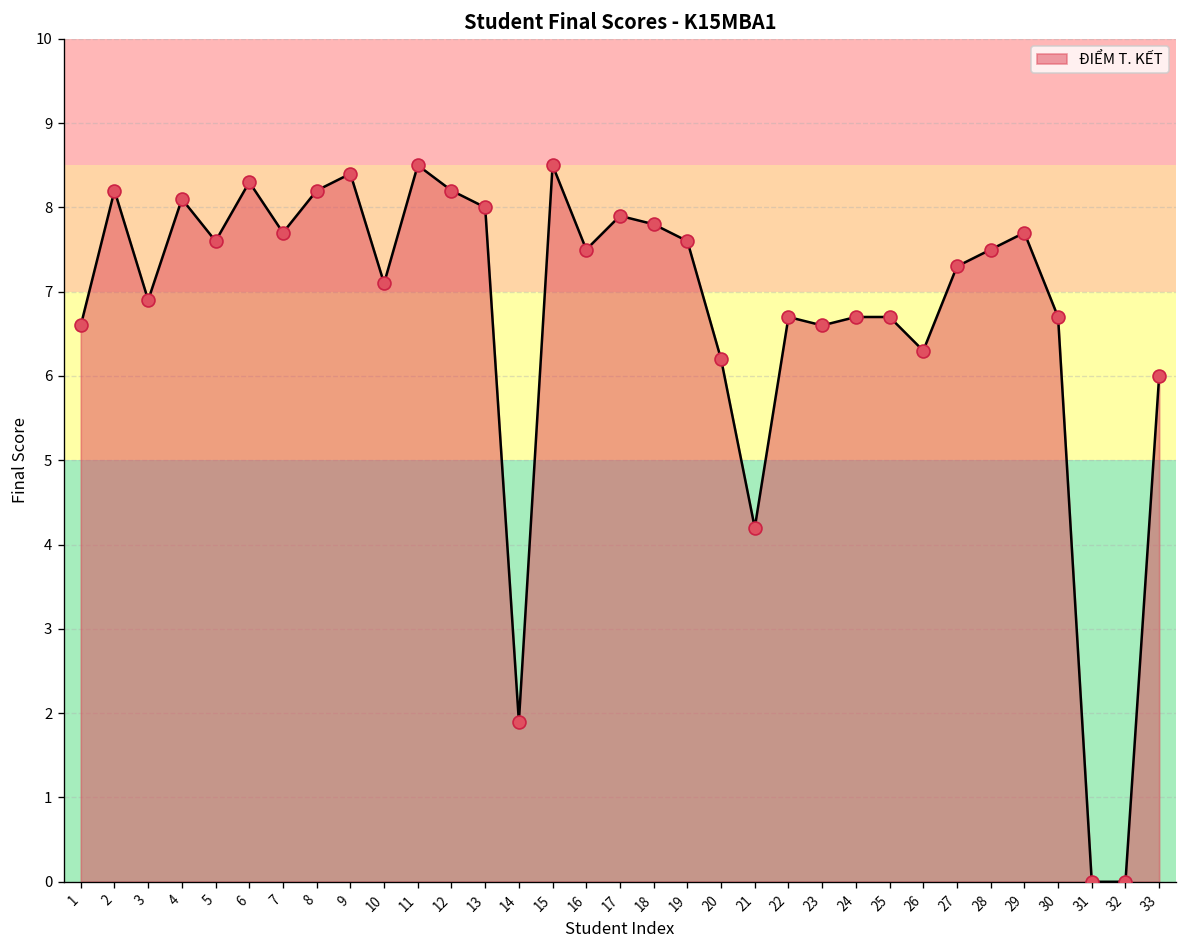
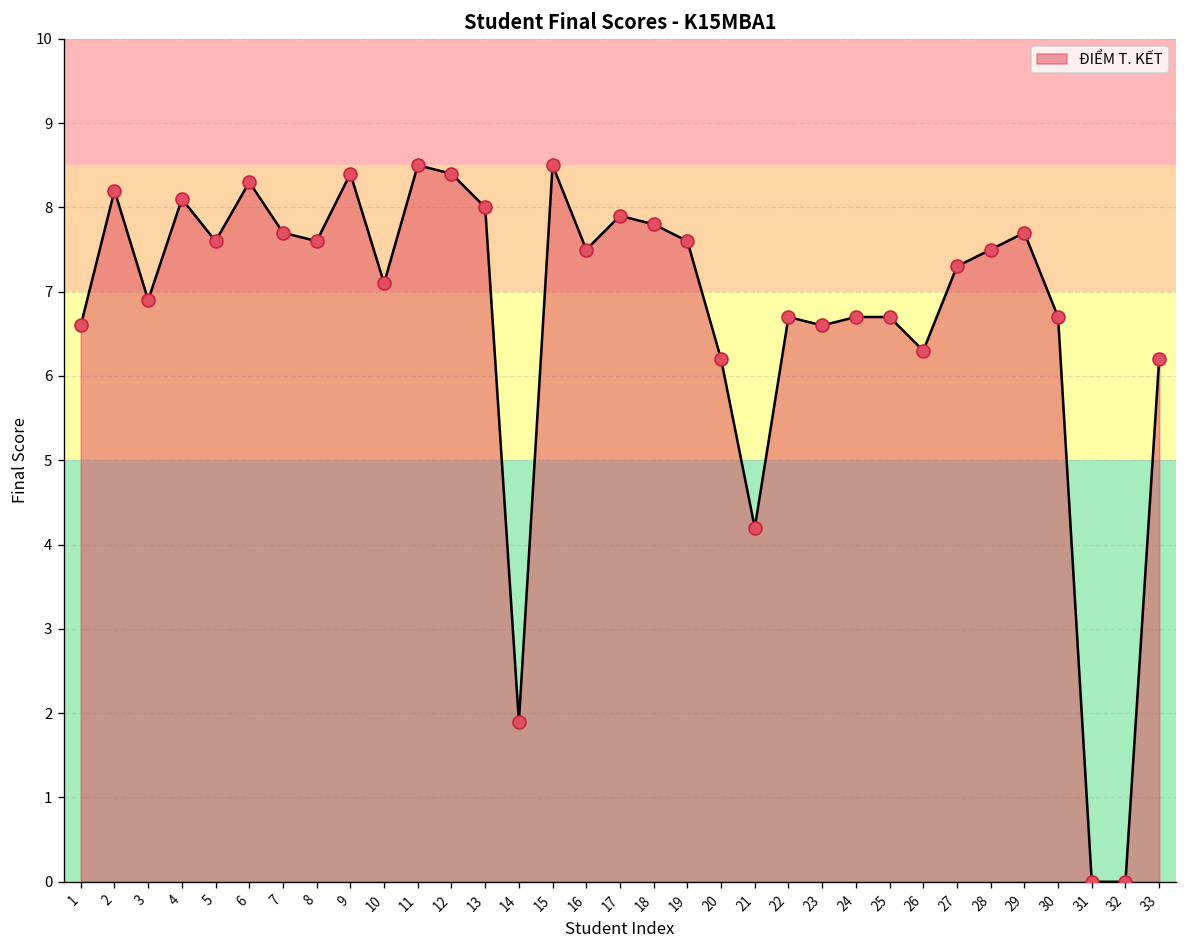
  {
    "1": 6.6,
    "2": 8.2,
    "3": 6.9,
    "4": 8.1,
    "5": 7.6,
    "6": 8.3,
    "7": 7.7,
-   "8": 8.2,
+   "8": 7.6,
    "9": 8.4,
    "10": 7.1,
    "11": 8.5,
-   "12": 8.2,
+   "12": 8.4,
    "13": 8.0,
    "14": 1.9,
    "15": 8.5,
    "16": 7.5,
    "17": 7.9,
    "18": 7.8,
    "19": 7.6,
    "20": 6.2,
    "21": 4.2,
    "22": 6.7,
    "23": 6.6,
    "24": 6.7,
    "25": 6.7,
    "26": 6.3,
    "27": 7.3,
    "28": 7.5,
    "29": 7.7,
    "30": 6.7,
    "31": 0.0,
    "32": 0.0,
-   "33": 6.0
+   "33": 6.2
  }
